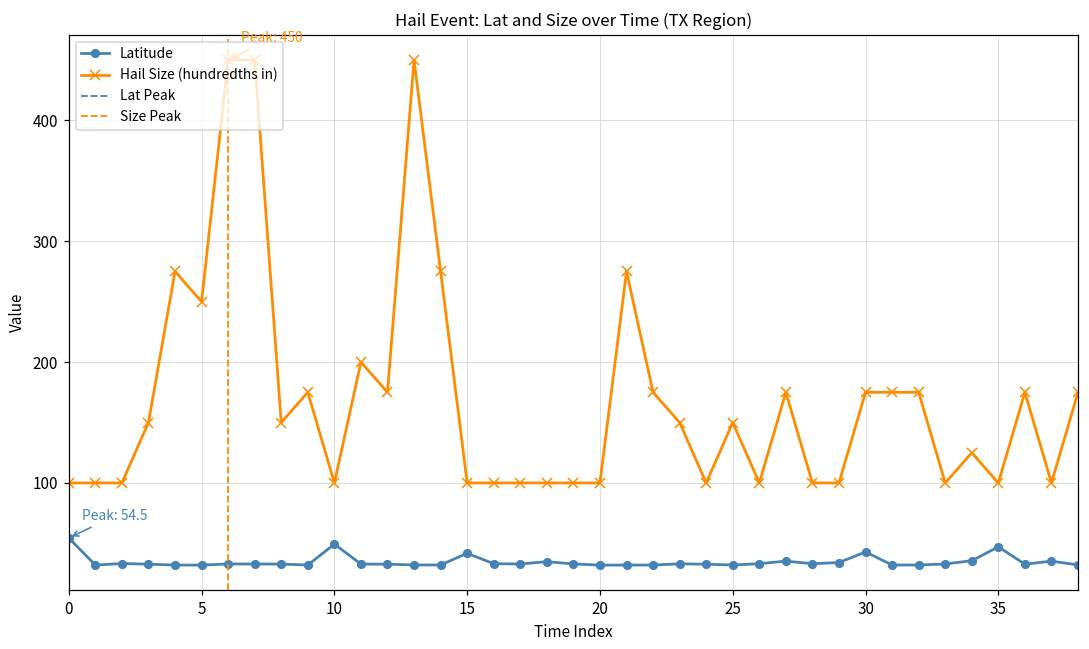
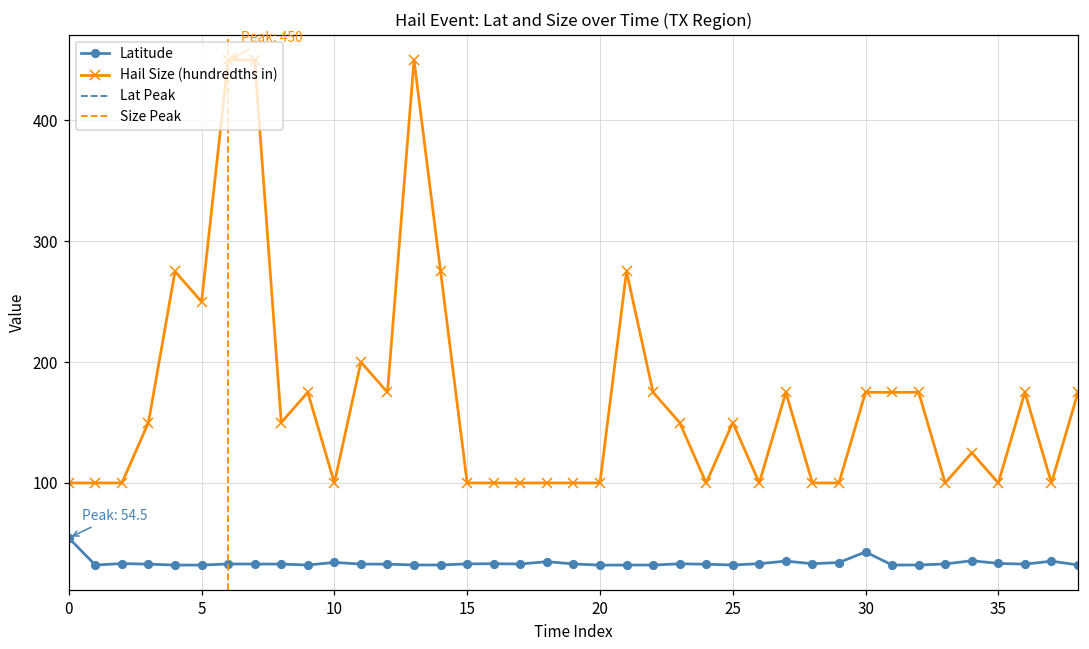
  {
    "Latitude": {
      "5": 32,
-     "10": 49,
-     "15": 42,
+     "10": 34,
+     "15": 33,
      "20": 32,
      "25": 32,
      "30": 43,
-     "35": 47
+     "35": 33
    },
    "Hail Size (hundredths in)": {
      "0": 100,
      "5": 250,
      "10": 100,
      "15": 100,
      "20": 100,
      "25": 150,
      "30": 175,
      "35": 100
    }
  }
